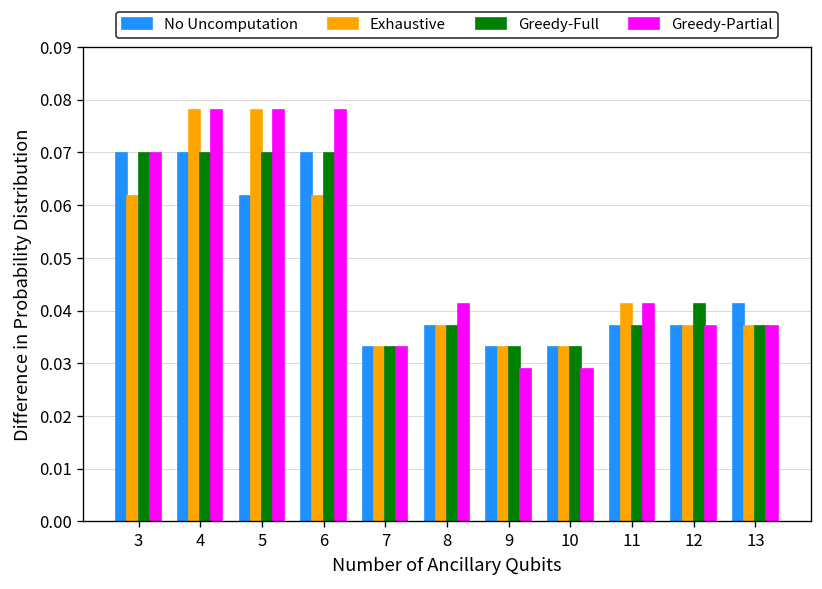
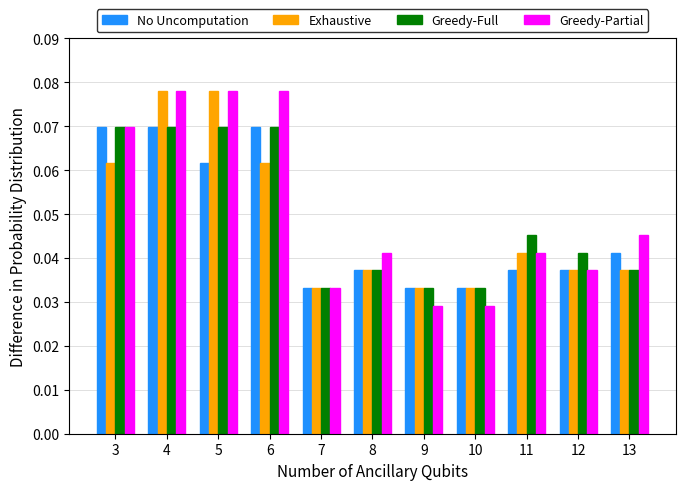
  {
    "No Uncomputation": {
      "3": 0.070,
      "4": 0.070,
      "5": 0.062,
      "6": 0.070,
      "7": 0.033,
      "8": 0.037,
      "9": 0.033,
      "10": 0.033,
      "11": 0.037,
      "12": 0.037,
      "13": 0.041
    },
    "Exhaustive": {
      "3": 0.062,
      "4": 0.078,
      "5": 0.078,
      "6": 0.062,
      "7": 0.033,
      "8": 0.037,
      "9": 0.033,
      "10": 0.033,
      "11": 0.041,
      "12": 0.037,
      "13": 0.037
    },
    "Greedy-Full": {
      "3": 0.070,
      "4": 0.070,
      "5": 0.070,
      "6": 0.070,
      "7": 0.033,
      "8": 0.037,
      "9": 0.033,
      "10": 0.033,
-     "11": 0.037,
+     "11": 0.045,
      "12": 0.041,
      "13": 0.037
    },
    "Greedy-Partial": {
      "3": 0.070,
      "4": 0.078,
      "5": 0.078,
      "6": 0.078,
      "7": 0.033,
      "8": 0.041,
      "9": 0.029,
      "10": 0.029,
      "11": 0.041,
      "12": 0.037,
-     "13": 0.037
+     "13": 0.045
    }
  }
